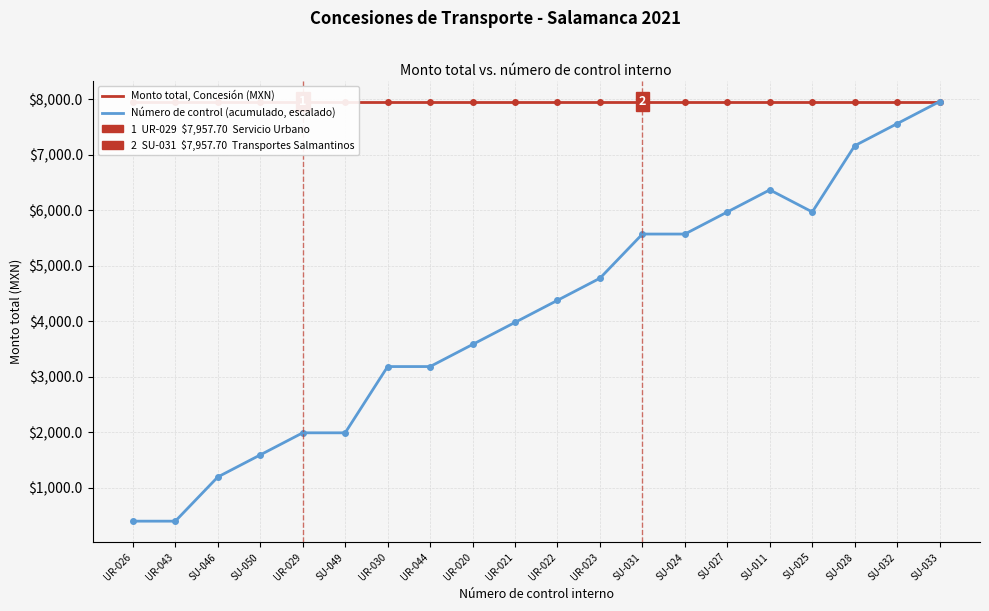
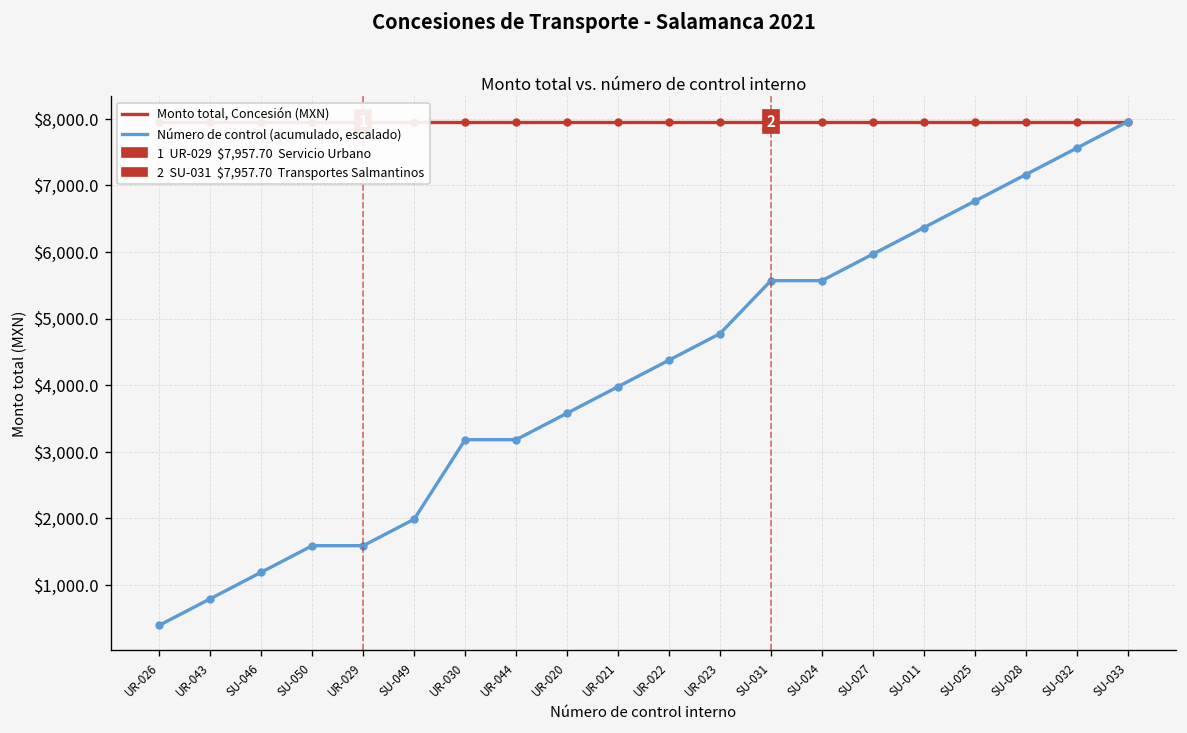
  {
    "Monto total, Concesión (MXN)": {
      "UR-030": "$8,000",
      "UR-044": "$8,000",
      "UR-020": "$8,000",
      "UR-021": "$8,000",
      "UR-022": "$8,000",
      "UR-023": "$8,000",
      "SU-024": "$8,000",
      "SU-027": "$8,000",
      "SU-011": "$8,000",
      "SU-025": "$8,000",
      "SU-028": "$8,000",
      "SU-032": "$8,000"
    },
    "Número de control (acumulado, escalado)": {
      "UR-026": "$400",
-     "UR-043": "$400",
+     "UR-043": "$800",
      "SU-046": "$1,200",
      "SU-050": "$1,600",
-     "UR-029": "$2,000",
+     "UR-029": "$1,600",
      "SU-049": "$2,000",
      "UR-030": "$3,200",
      "UR-044": "$3,200",
      "UR-020": "$3,600",
      "UR-021": "$4,000",
      "UR-022": "$4,400",
      "UR-023": "$4,800",
      "SU-031": "$5,600",
      "SU-024": "$5,600",
      "SU-027": "$6,000",
      "SU-011": "$6,400",
-     "SU-025": "$6,000",
+     "SU-025": "$6,800",
      "SU-028": "$7,200",
      "SU-032": "$7,600"
    }
  }
